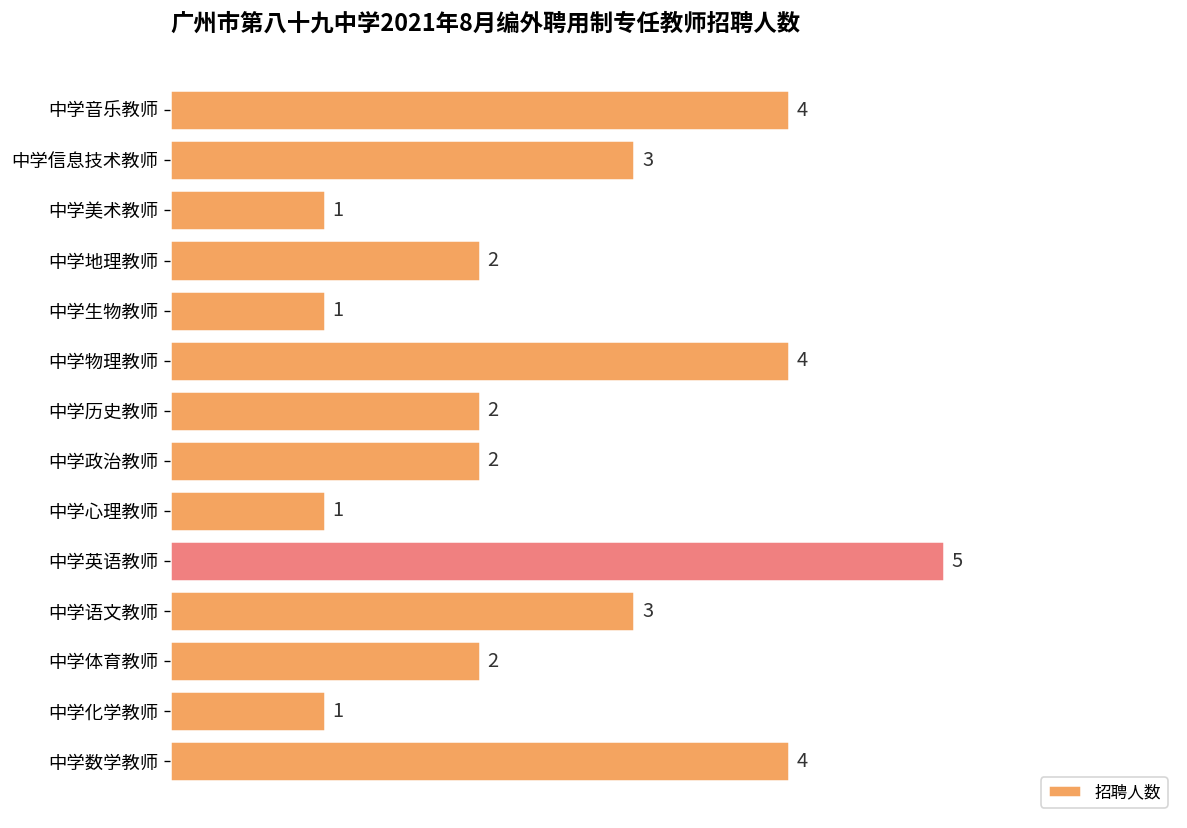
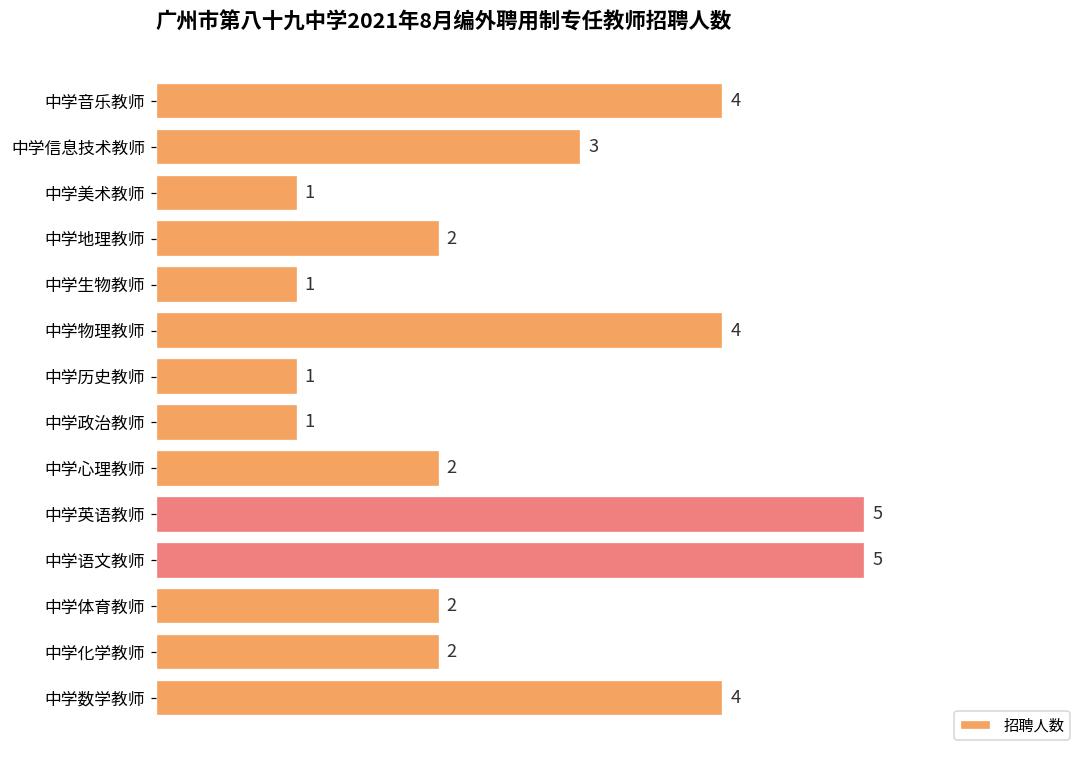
  {
    "中学音乐教师": 4,
    "中学信息技术教师": 3,
    "中学美术教师": 1,
    "中学地理教师": 2,
    "中学生物教师": 1,
    "中学物理教师": 4,
-   "中学历史教师": 2,
-   "中学政治教师": 2,
-   "中学心理教师": 1,
+   "中学历史教师": 1,
+   "中学政治教师": 1,
+   "中学心理教师": 2,
    "中学英语教师": 5,
-   "中学语文教师": 3,
+   "中学语文教师": 5,
    "中学体育教师": 2,
-   "中学化学教师": 1,
+   "中学化学教师": 2,
    "中学数学教师": 4
  }
